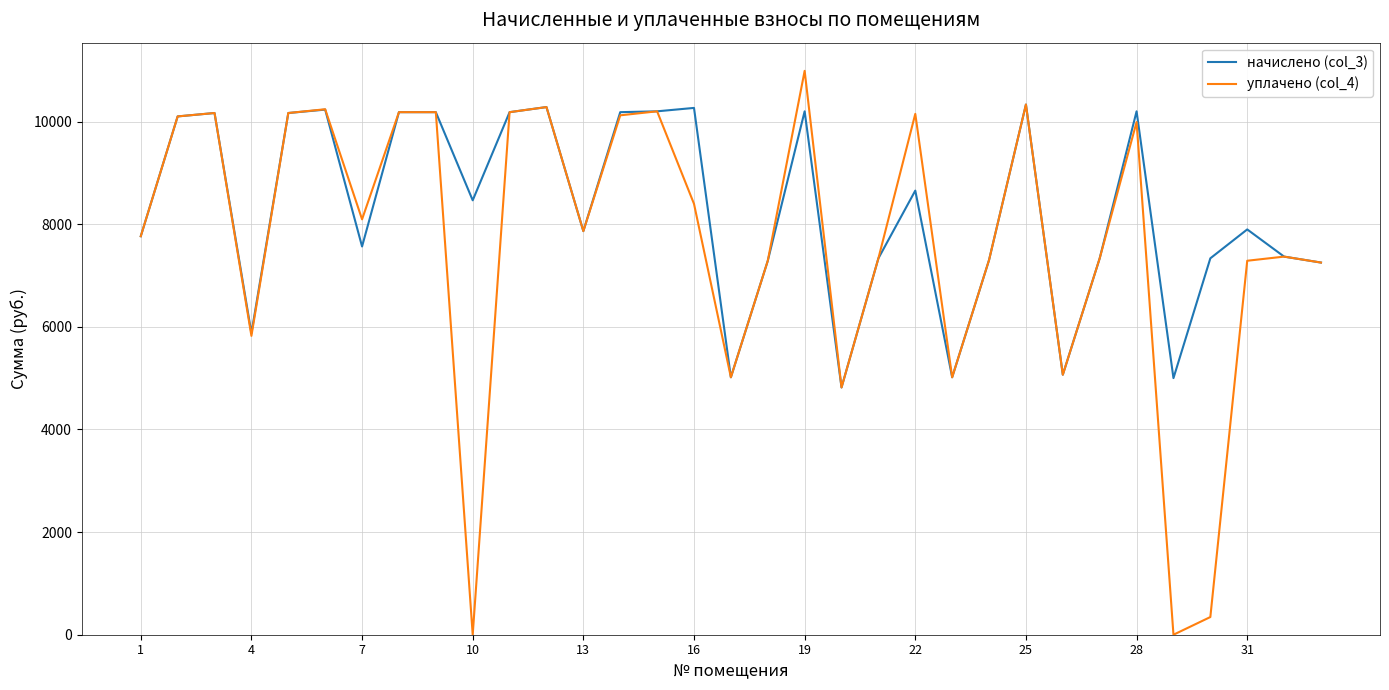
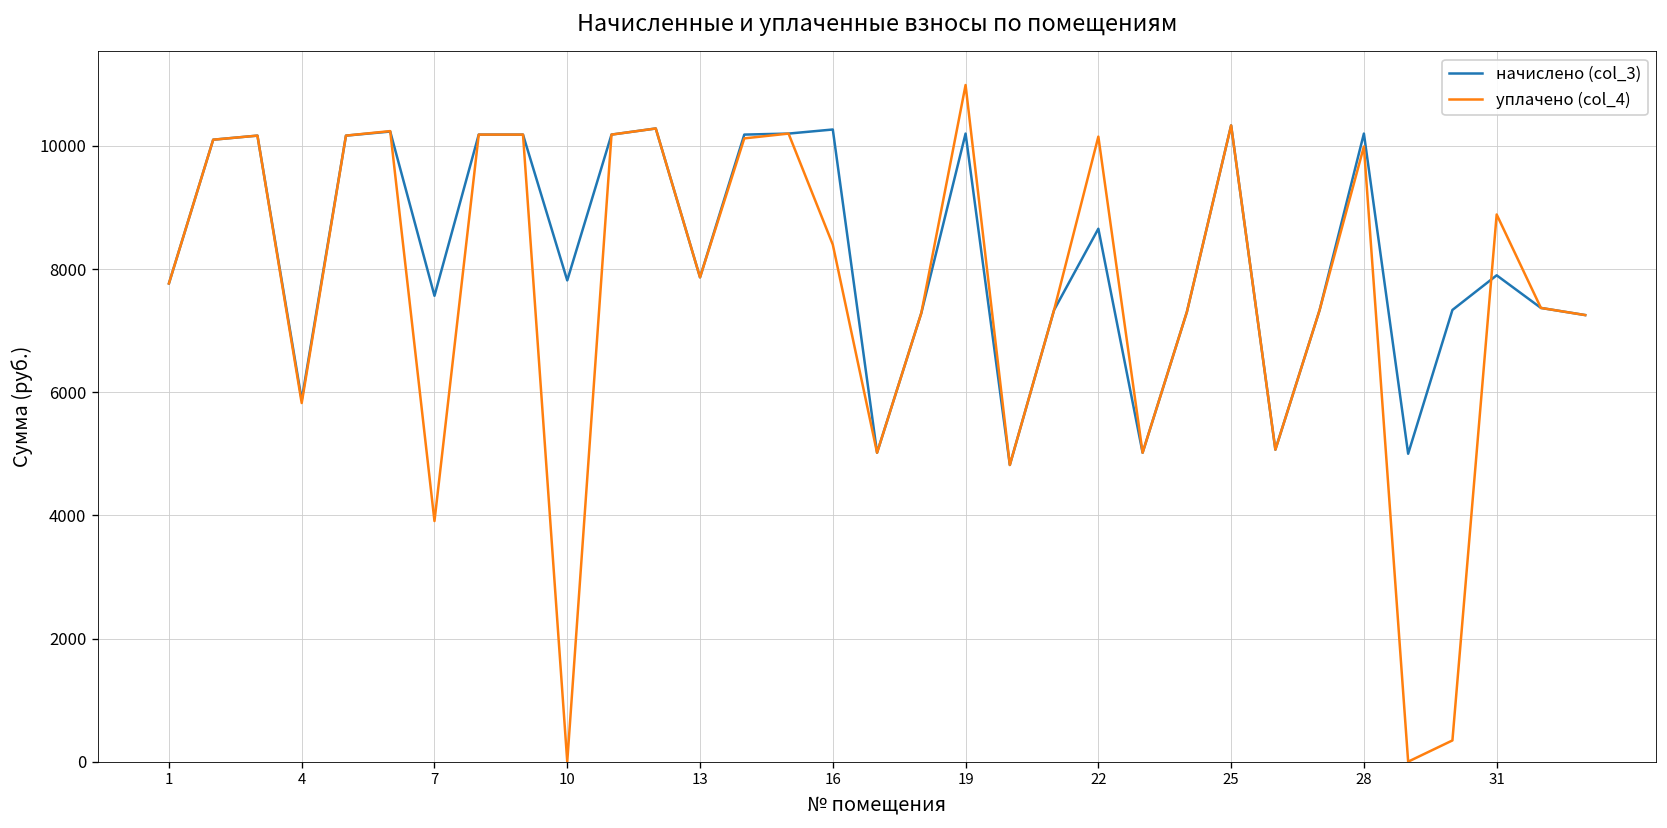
  {
    "начислено (col_3)": {
      "4": 5900,
      "7": 7600,
-     "10": 8500,
+     "10": 7800,
      "16": 10300,
      "19": 10200,
      "22": 8700,
      "28": 10200,
      "31": 7900
    },
    "уплачено (col_4)": {
      "4": 5800,
-     "7": 8100,
+     "7": 3900,
      "10": 0,
      "16": 8400,
      "19": 11000,
      "22": 10200,
      "28": 10000,
-     "31": 7300
+     "31": 8900
    }
  }
